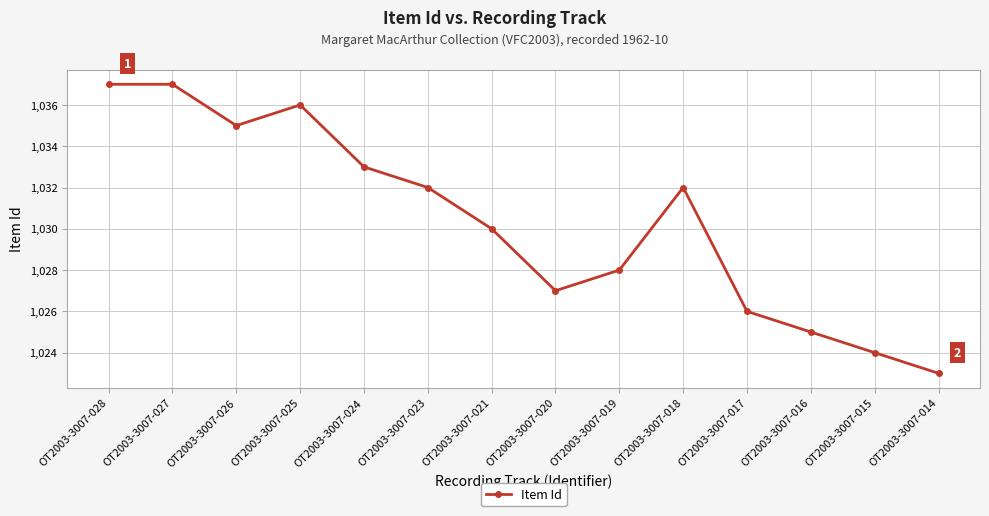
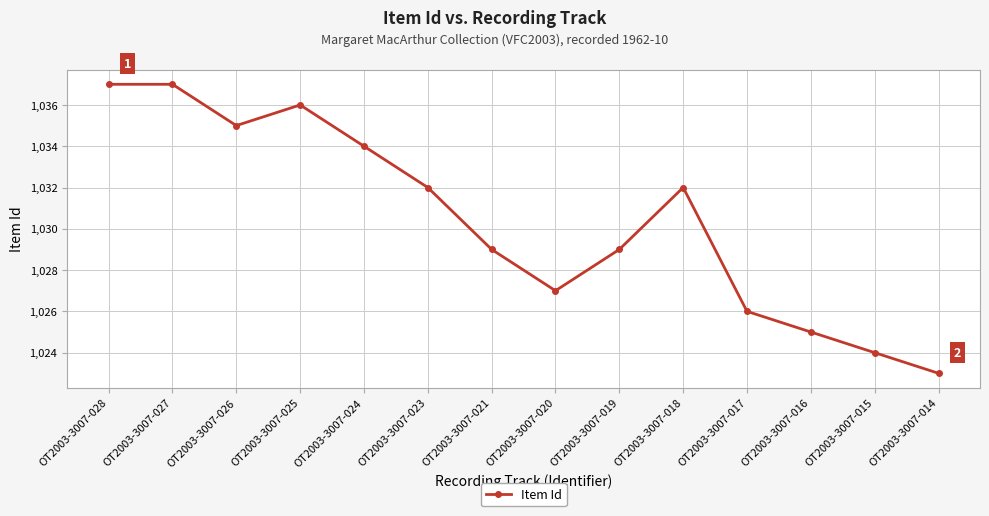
  {
    "OT2003-3007-027": "1,037",
    "OT2003-3007-026": "1,035",
    "OT2003-3007-025": "1,036",
-   "OT2003-3007-024": "1,033",
+   "OT2003-3007-024": "1,034",
    "OT2003-3007-023": "1,032",
-   "OT2003-3007-021": "1,030",
+   "OT2003-3007-021": "1,029",
    "OT2003-3007-020": "1,027",
-   "OT2003-3007-019": "1,028",
+   "OT2003-3007-019": "1,029",
    "OT2003-3007-018": "1,032",
    "OT2003-3007-017": "1,026",
    "OT2003-3007-016": "1,025",
    "OT2003-3007-015": "1,024"
  }
